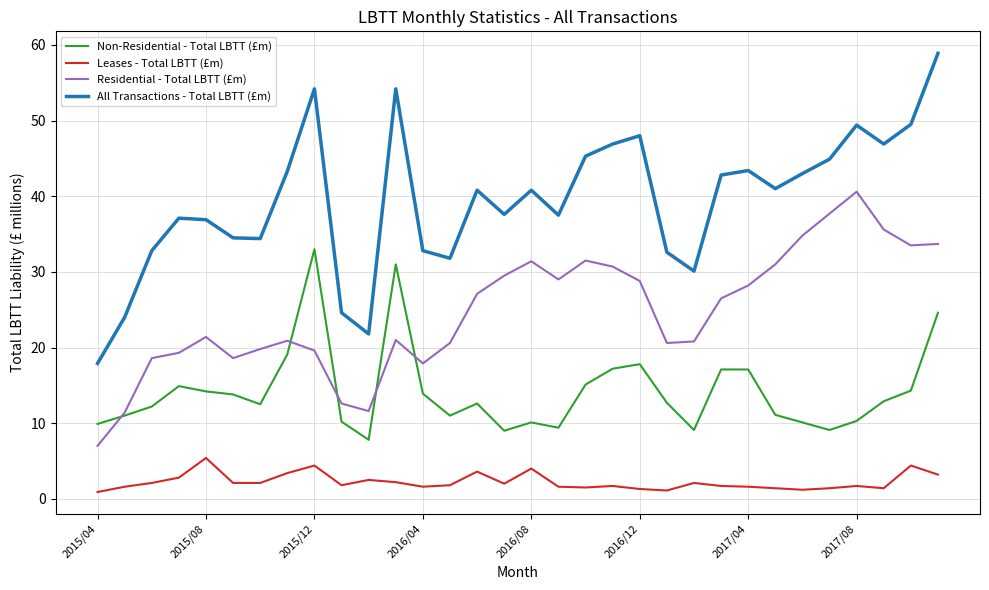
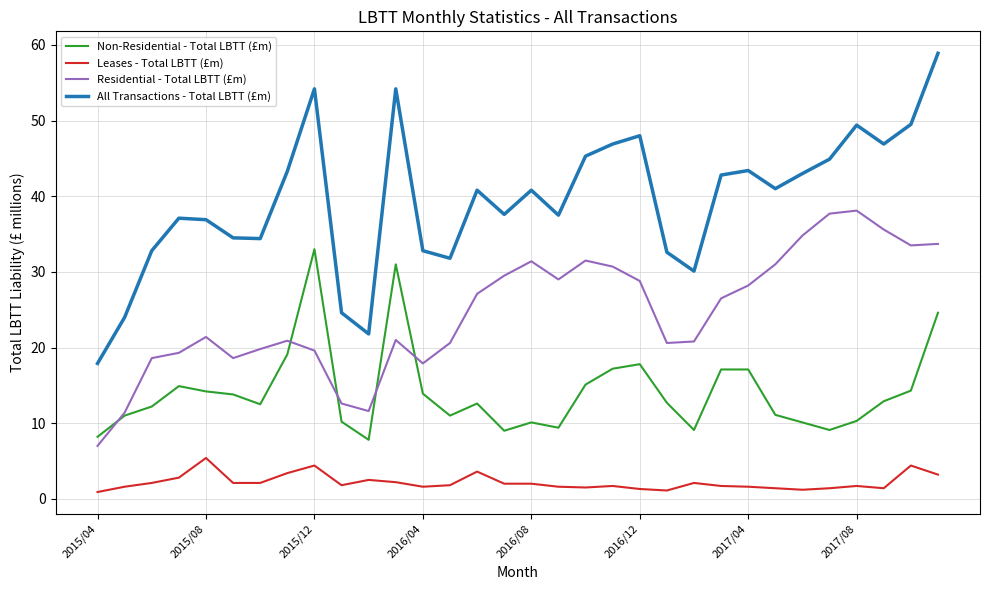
  {
    "Non-Residential - Total LBTT (£m)": {
-     "2015/04": 10,
+     "2015/04": 8,
      "2015/08": 14,
      "2015/12": 33,
      "2016/04": 14,
      "2016/08": 10,
      "2016/12": 18,
      "2017/04": 17,
      "2017/08": 10
    },
    "Leases - Total LBTT (£m)": {
      "2015/04": 1,
      "2015/08": 5,
      "2015/12": 4,
      "2016/04": 2,
-     "2016/08": 4,
+     "2016/08": 2,
      "2016/12": 1,
      "2017/04": 2,
      "2017/08": 2
    },
    "Residential - Total LBTT (£m)": {
      "2015/04": 7,
      "2015/08": 21,
      "2015/12": 20,
      "2016/04": 18,
      "2016/08": 31,
      "2016/12": 29,
      "2017/04": 28,
-     "2017/08": 41
+     "2017/08": 38
    },
    "All Transactions - Total LBTT (£m)": {
      "2015/04": 18,
      "2015/08": 37,
      "2015/12": 54,
      "2016/04": 33,
      "2016/08": 41,
      "2016/12": 48,
      "2017/04": 43,
      "2017/08": 49
    }
  }
